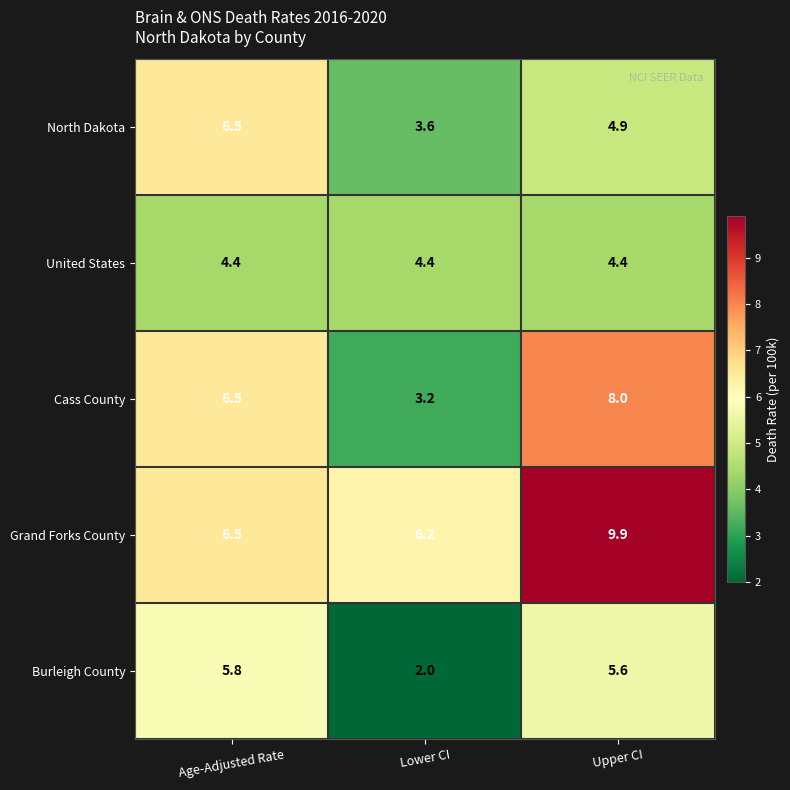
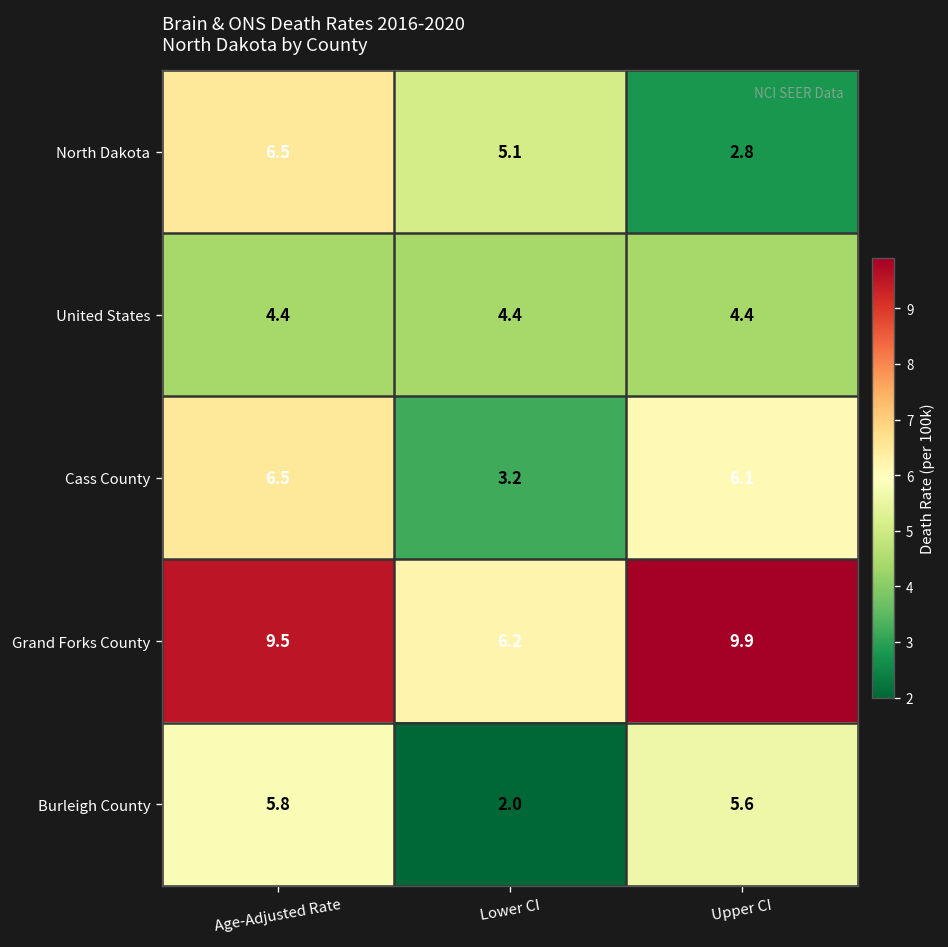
  {
    "North Dakota": {
      "Age-Adjusted Rate": 6.5,
-     "Lower CI": 3.6,
-     "Upper CI": 4.9
+     "Lower CI": 5.1,
+     "Upper CI": 2.8
    },
    "United States": {
      "Age-Adjusted Rate": 4.4,
      "Lower CI": 4.4,
      "Upper CI": 4.4
    },
    "Cass County": {
      "Age-Adjusted Rate": 6.5,
      "Lower CI": 3.2,
-     "Upper CI": 8.0
+     "Upper CI": 6.1
    },
    "Grand Forks County": {
-     "Age-Adjusted Rate": 6.5,
+     "Age-Adjusted Rate": 9.5,
      "Lower CI": 6.2,
      "Upper CI": 9.9
    },
    "Burleigh County": {
      "Age-Adjusted Rate": 5.8,
      "Lower CI": 2.0,
      "Upper CI": 5.6
    }
  }
